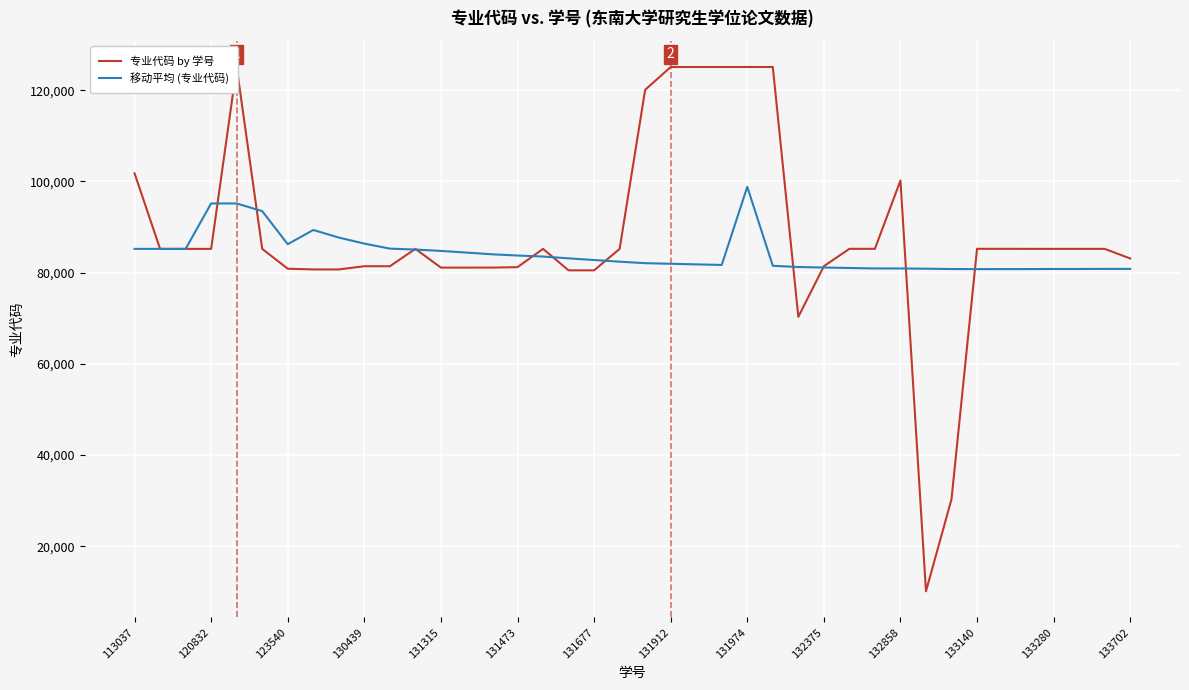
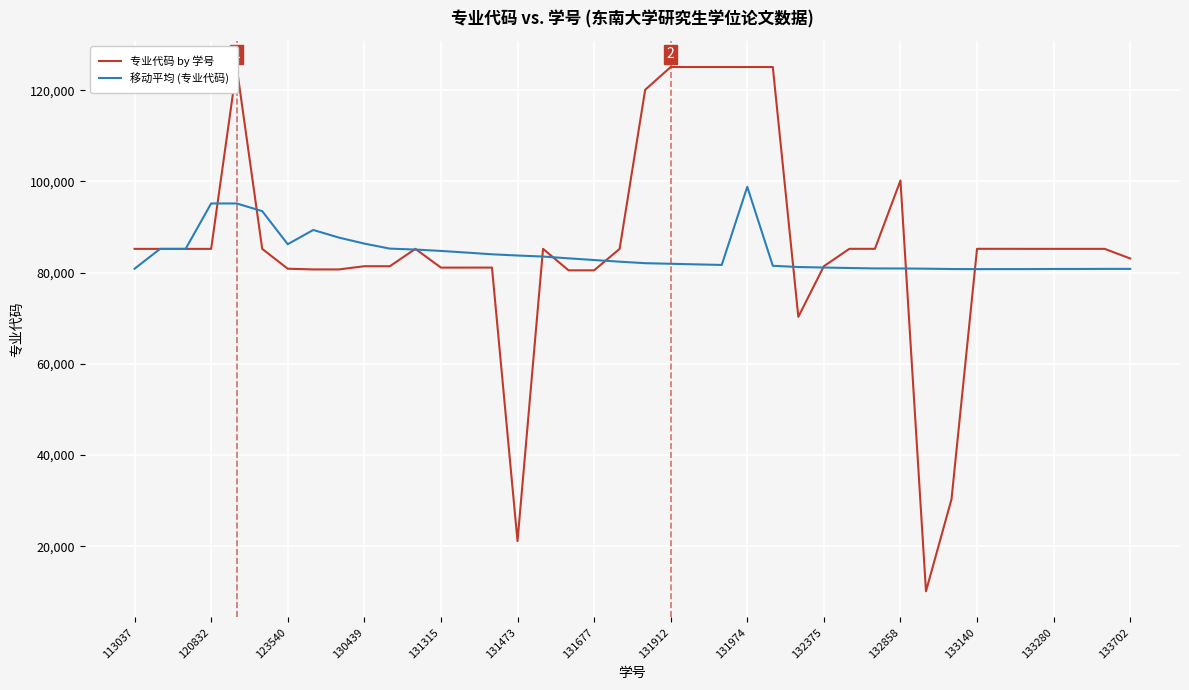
  {
    "专业代码 by 学号": {
-     "113037": "102,000",
+     "113037": "85,000",
      "120832": "85,000",
      "123540": "81,000",
      "130439": "81,000",
      "131315": "81,000",
-     "131473": "81,000",
+     "131473": "21,000",
      "131677": "81,000",
      "131974": "125,000",
      "132858": "100,000",
      "133140": "85,000",
      "133280": "85,000",
      "133702": "83,000"
    },
    "移动平均 (专业代码)": {
-     "113037": "85,000",
+     "113037": "81,000",
      "120832": "95,000",
      "123540": "86,000",
      "130439": "86,000",
      "131315": "85,000",
      "131473": "84,000",
      "131677": "83,000",
      "131912": "82,000",
      "131974": "99,000",
      "132858": "81,000",
      "133140": "81,000",
      "133280": "81,000",
      "133702": "81,000"
    }
  }
